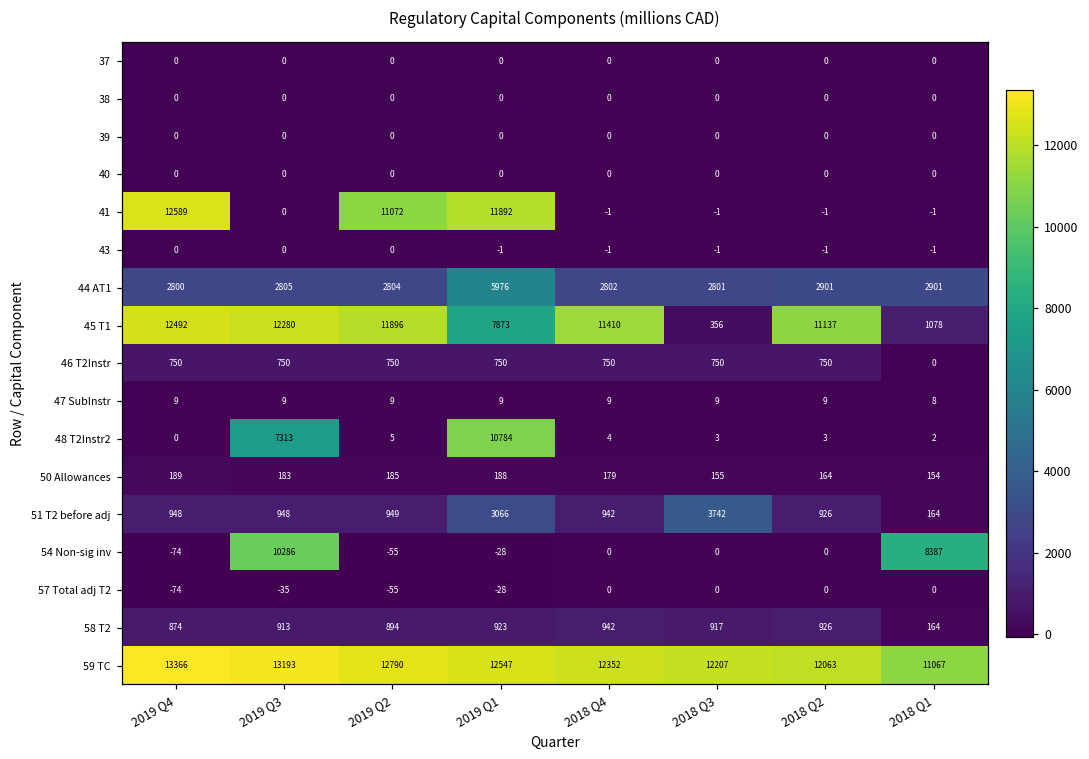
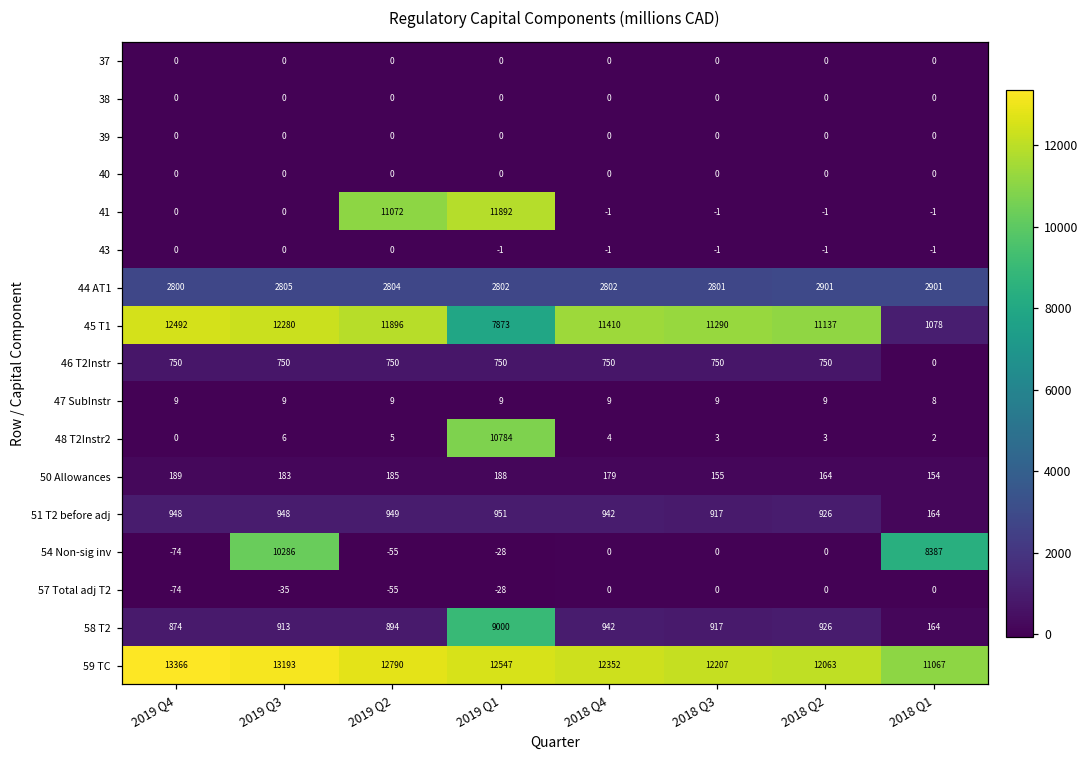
  {
    "37": {
      "2019 Q4": 0,
      "2019 Q3": 0,
      "2019 Q2": 0,
      "2019 Q1": 0,
      "2018 Q4": 0,
      "2018 Q3": 0,
      "2018 Q2": 0,
      "2018 Q1": 0
    },
    "38": {
      "2019 Q4": 0,
      "2019 Q3": 0,
      "2019 Q2": 0,
      "2019 Q1": 0,
      "2018 Q4": 0,
      "2018 Q3": 0,
      "2018 Q2": 0,
      "2018 Q1": 0
    },
    "39": {
      "2019 Q4": 0,
      "2019 Q3": 0,
      "2019 Q2": 0,
      "2019 Q1": 0,
      "2018 Q4": 0,
      "2018 Q3": 0,
      "2018 Q2": 0,
      "2018 Q1": 0
    },
    "40": {
      "2019 Q4": 0,
      "2019 Q3": 0,
      "2019 Q2": 0,
      "2019 Q1": 0,
      "2018 Q4": 0,
      "2018 Q3": 0,
      "2018 Q2": 0,
      "2018 Q1": 0
    },
    "41": {
-     "2019 Q4": 12589,
+     "2019 Q4": 0,
      "2019 Q3": 0,
      "2019 Q2": 11072,
      "2019 Q1": 11892,
      "2018 Q4": -1,
      "2018 Q3": -1,
      "2018 Q2": -1,
      "2018 Q1": -1
    },
    "43": {
      "2019 Q4": 0,
      "2019 Q3": 0,
      "2019 Q2": 0,
      "2019 Q1": -1,
      "2018 Q4": -1,
      "2018 Q3": -1,
      "2018 Q2": -1,
      "2018 Q1": -1
    },
    "44 AT1": {
      "2019 Q4": 2800,
      "2019 Q3": 2805,
      "2019 Q2": 2804,
-     "2019 Q1": 5976,
+     "2019 Q1": 2802,
      "2018 Q4": 2802,
      "2018 Q3": 2801,
      "2018 Q2": 2901,
      "2018 Q1": 2901
    },
    "45 T1": {
      "2019 Q4": 12492,
      "2019 Q3": 12280,
      "2019 Q2": 11896,
      "2019 Q1": 7873,
      "2018 Q4": 11410,
-     "2018 Q3": 356,
+     "2018 Q3": 11290,
      "2018 Q2": 11137,
      "2018 Q1": 1078
    },
    "46 T2Instr": {
      "2019 Q4": 750,
      "2019 Q3": 750,
      "2019 Q2": 750,
      "2019 Q1": 750,
      "2018 Q4": 750,
      "2018 Q3": 750,
      "2018 Q2": 750,
      "2018 Q1": 0
    },
    "47 SubInstr": {
      "2019 Q4": 9,
      "2019 Q3": 9,
      "2019 Q2": 9,
      "2019 Q1": 9,
      "2018 Q4": 9,
      "2018 Q3": 9,
      "2018 Q2": 9,
      "2018 Q1": 8
    },
    "48 T2Instr2": {
      "2019 Q4": 0,
-     "2019 Q3": 7313,
+     "2019 Q3": 6,
      "2019 Q2": 5,
      "2019 Q1": 10784,
      "2018 Q4": 4,
      "2018 Q3": 3,
      "2018 Q2": 3,
      "2018 Q1": 2
    },
    "50 Allowances": {
      "2019 Q4": 189,
      "2019 Q3": 183,
      "2019 Q2": 185,
      "2019 Q1": 188,
      "2018 Q4": 179,
      "2018 Q3": 155,
      "2018 Q2": 164,
      "2018 Q1": 154
    },
    "51 T2 before adj": {
      "2019 Q4": 948,
      "2019 Q3": 948,
      "2019 Q2": 949,
-     "2019 Q1": 3066,
+     "2019 Q1": 951,
      "2018 Q4": 942,
-     "2018 Q3": 3742,
+     "2018 Q3": 917,
      "2018 Q2": 926,
      "2018 Q1": 164
    },
    "54 Non-sig inv": {
      "2019 Q4": -74,
      "2019 Q3": 10286,
      "2019 Q2": -55,
      "2019 Q1": -28,
      "2018 Q4": 0,
      "2018 Q3": 0,
      "2018 Q2": 0,
      "2018 Q1": 8387
    },
    "57 Total adj T2": {
      "2019 Q4": -74,
      "2019 Q3": -35,
      "2019 Q2": -55,
      "2019 Q1": -28,
      "2018 Q4": 0,
      "2018 Q3": 0,
      "2018 Q2": 0,
      "2018 Q1": 0
    },
    "58 T2": {
      "2019 Q4": 874,
      "2019 Q3": 913,
      "2019 Q2": 894,
-     "2019 Q1": 923,
+     "2019 Q1": 9000,
      "2018 Q4": 942,
      "2018 Q3": 917,
      "2018 Q2": 926,
      "2018 Q1": 164
    },
    "59 TC": {
      "2019 Q4": 13366,
      "2019 Q3": 13193,
      "2019 Q2": 12790,
      "2019 Q1": 12547,
      "2018 Q4": 12352,
      "2018 Q3": 12207,
      "2018 Q2": 12063,
      "2018 Q1": 11067
    }
  }
